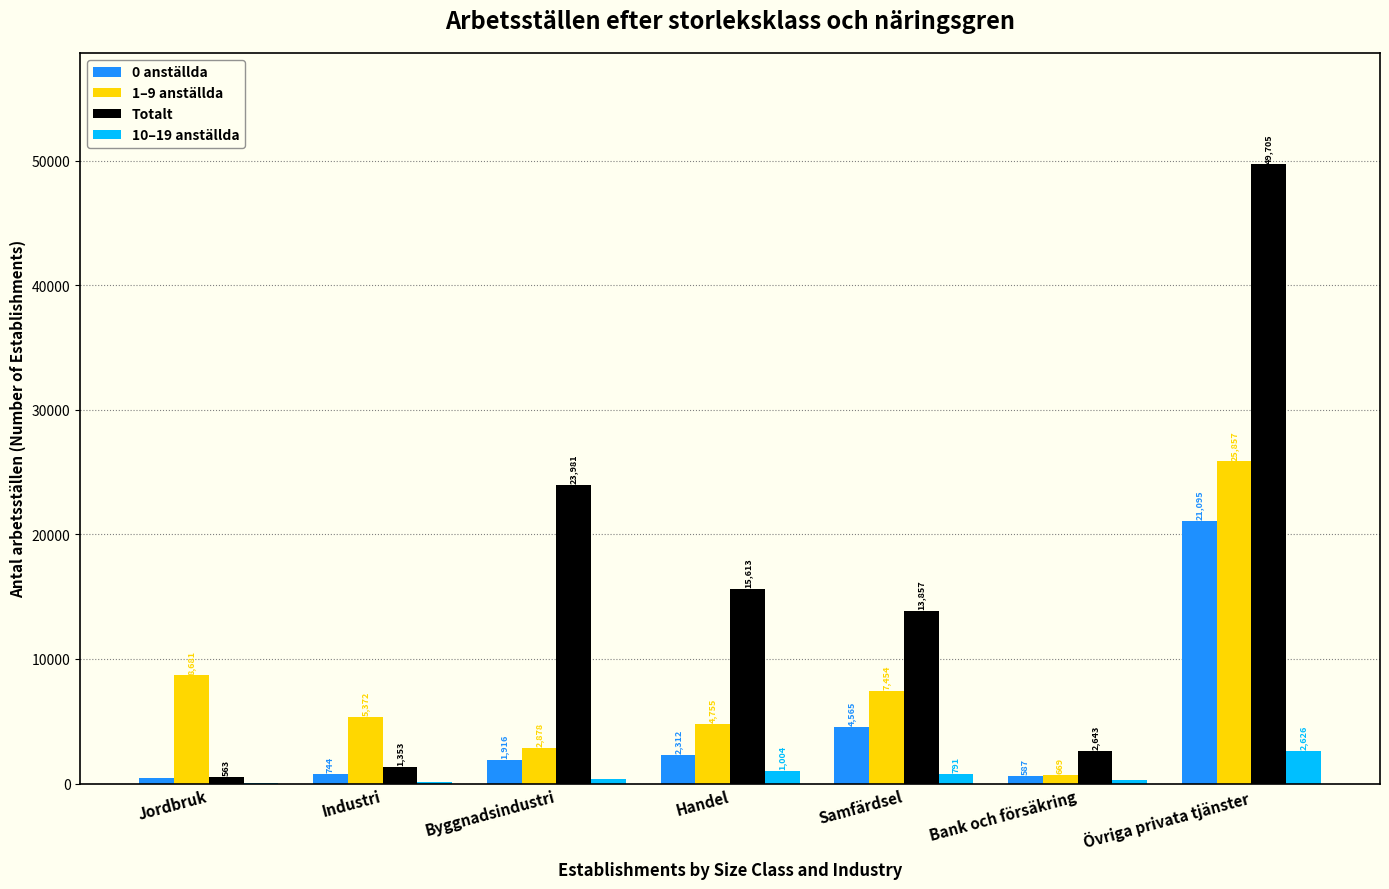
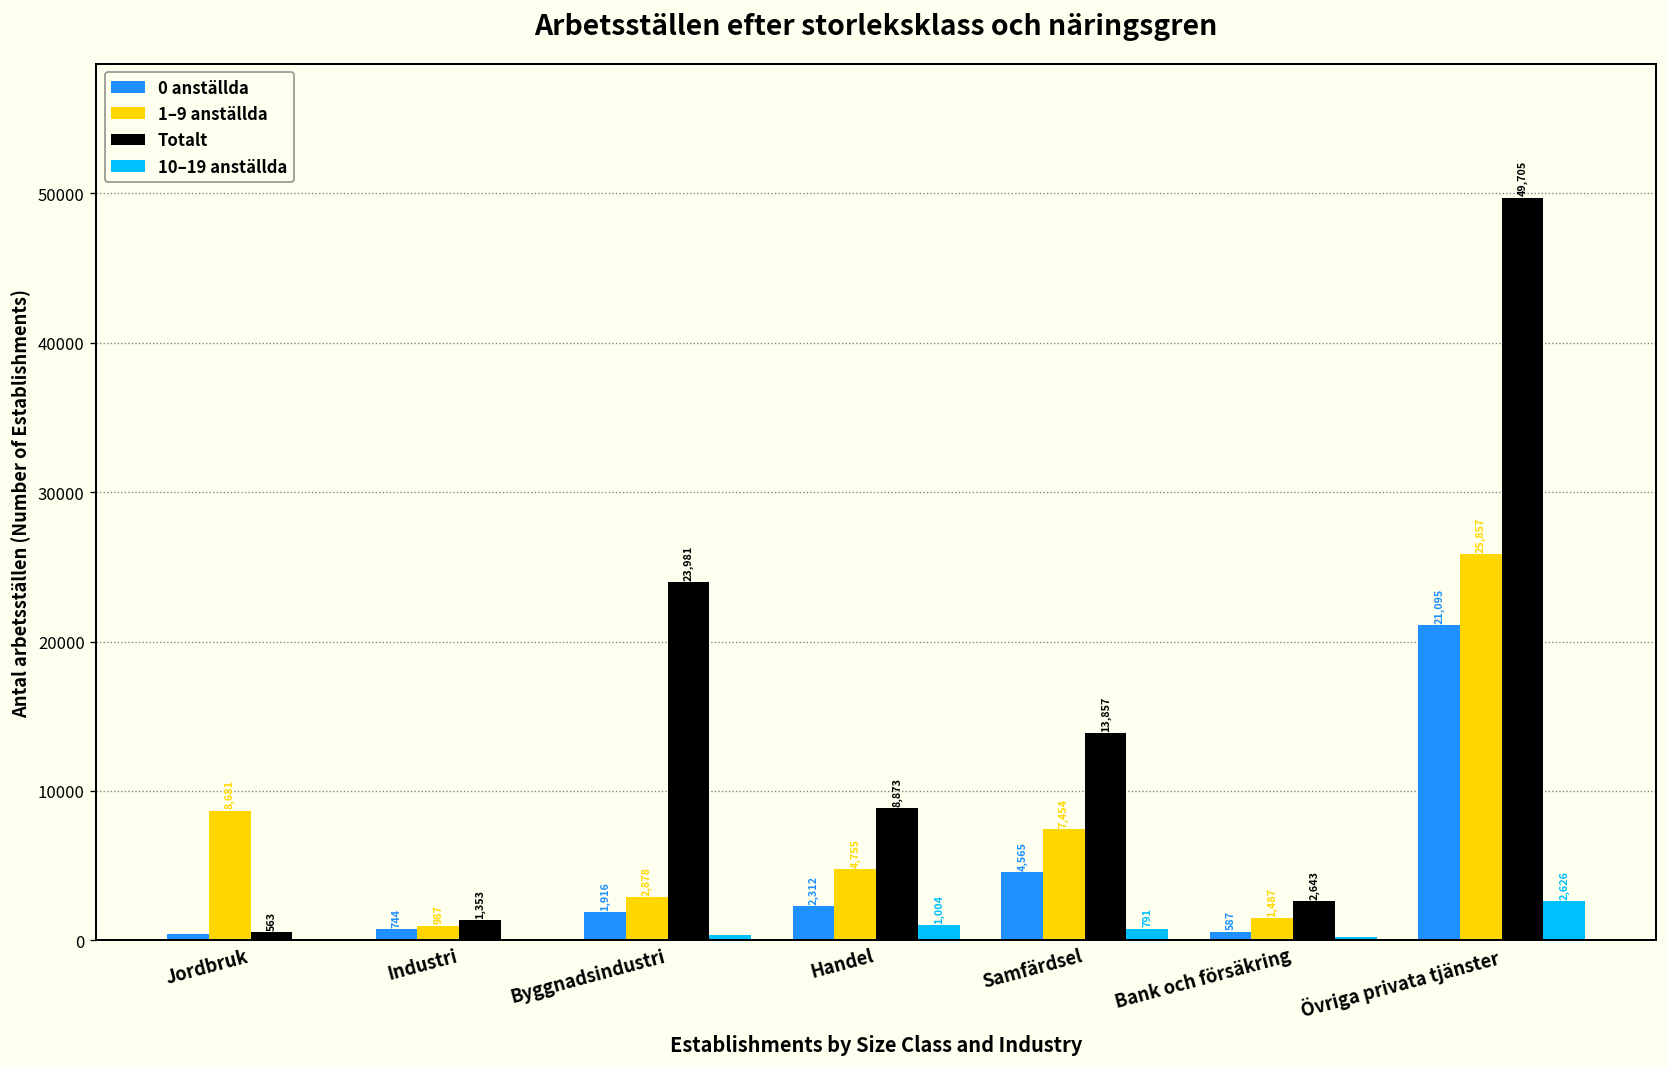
  {
    "1–9 anställda": {
      "Jordbruk": "8,681",
-     "Industri": "5,372",
+     "Industri": "987",
      "Byggnadsindustri": "2,878",
      "Handel": "4,755",
      "Samfärdsel": "7,454",
-     "Bank och försäkring": "669",
+     "Bank och försäkring": "1,487",
      "Övriga privata tjänster": "25,857"
    },
    "Totalt": {
      "Jordbruk": "563",
      "Industri": "1,353",
      "Byggnadsindustri": "23,981",
-     "Handel": "15,613",
+     "Handel": "8,873",
      "Samfärdsel": "13,857",
      "Bank och försäkring": "2,643",
      "Övriga privata tjänster": "49,705"
    }
  }
